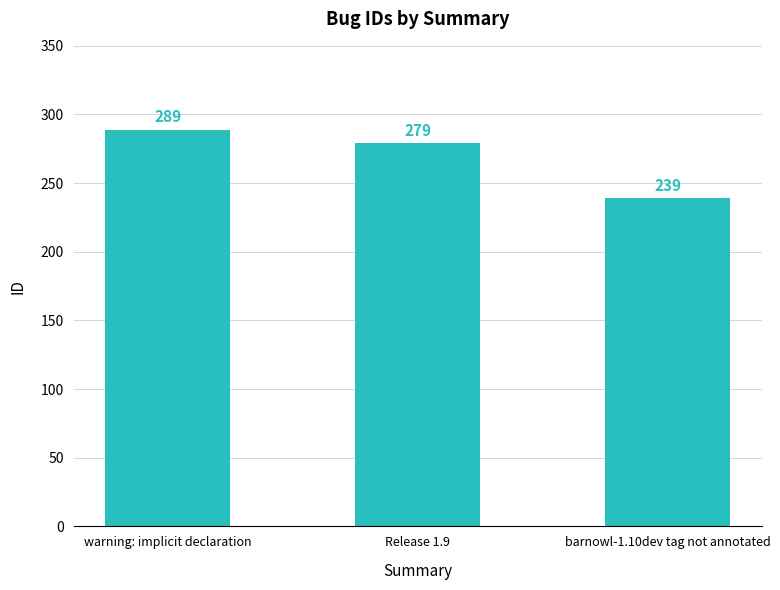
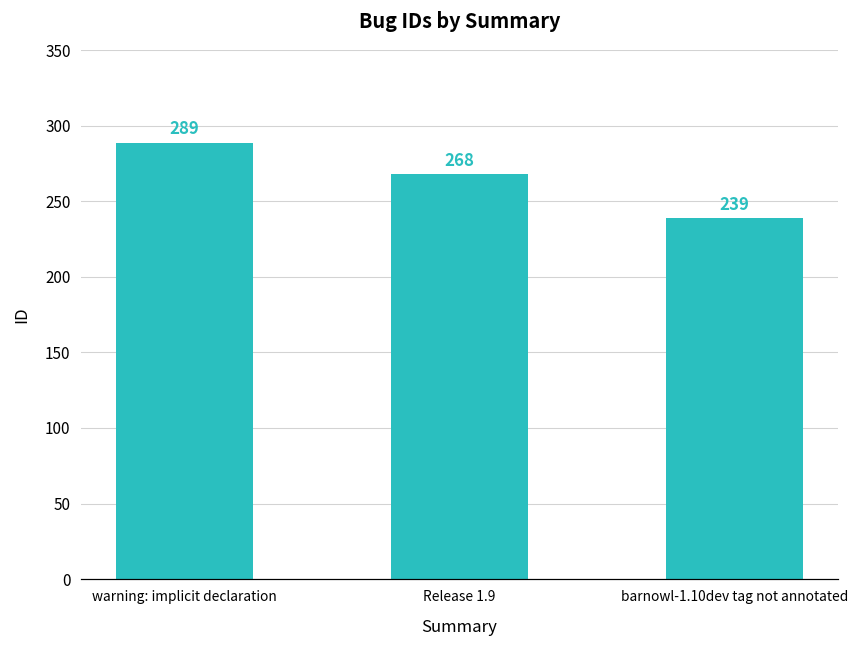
  {
    "warning: implicit declaration": 289,
-   "Release 1.9": 279,
+   "Release 1.9": 268,
    "barnowl-1.10dev tag not annotated": 239
  }
